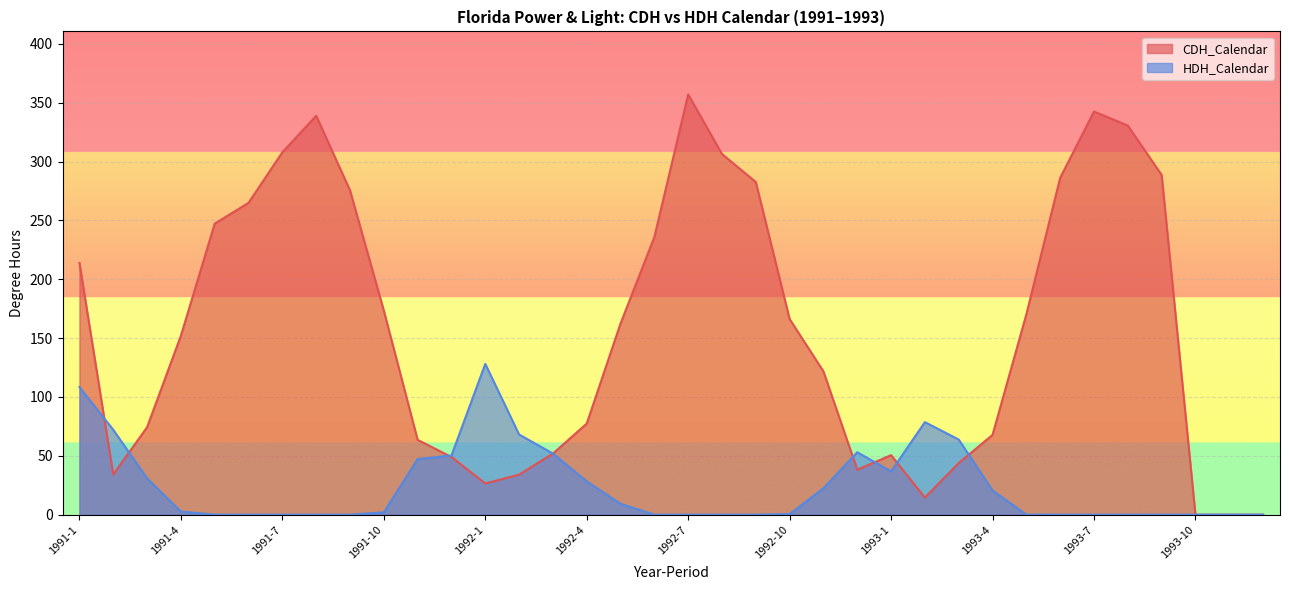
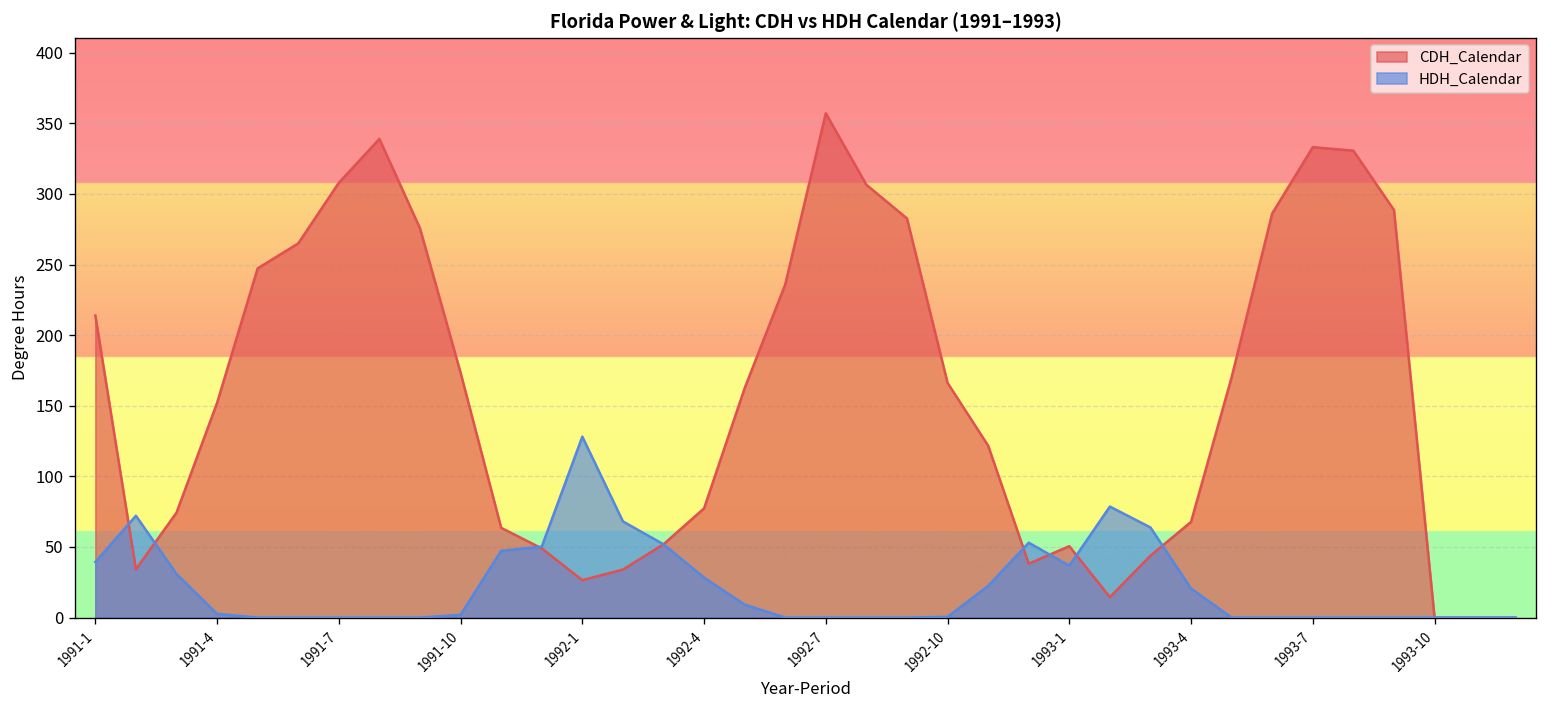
  {
    "CDH_Calendar": {
      "1991-1": 214,
      "1991-4": 152,
      "1991-7": 308,
      "1991-10": 173,
      "1992-1": 27,
      "1992-4": 77,
      "1992-7": 357,
      "1992-10": 166,
      "1993-1": 51,
      "1993-4": 68,
-     "1993-7": 343
+     "1993-7": 333
    },
    "HDH_Calendar": {
-     "1991-1": 108,
+     "1991-1": 39,
      "1991-4": 3,
      "1991-7": 0,
      "1991-10": 2,
      "1992-1": 128,
      "1992-4": 28,
      "1992-7": 0,
      "1992-10": 1,
      "1993-1": 37,
      "1993-4": 21,
      "1993-7": 0
    }
  }
